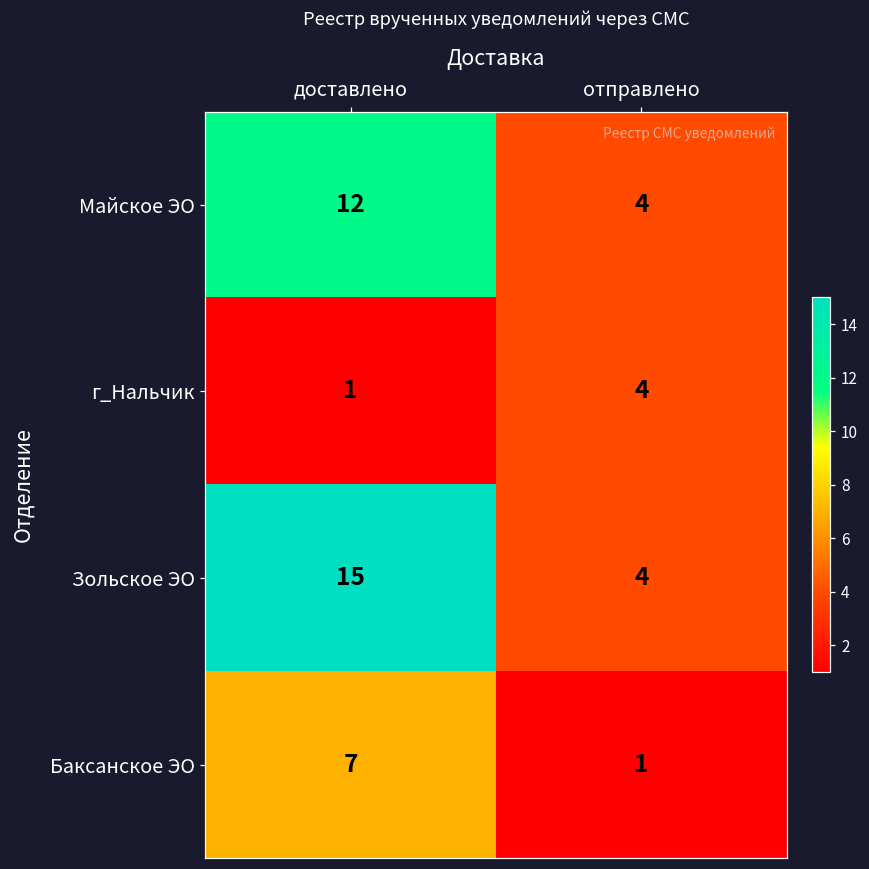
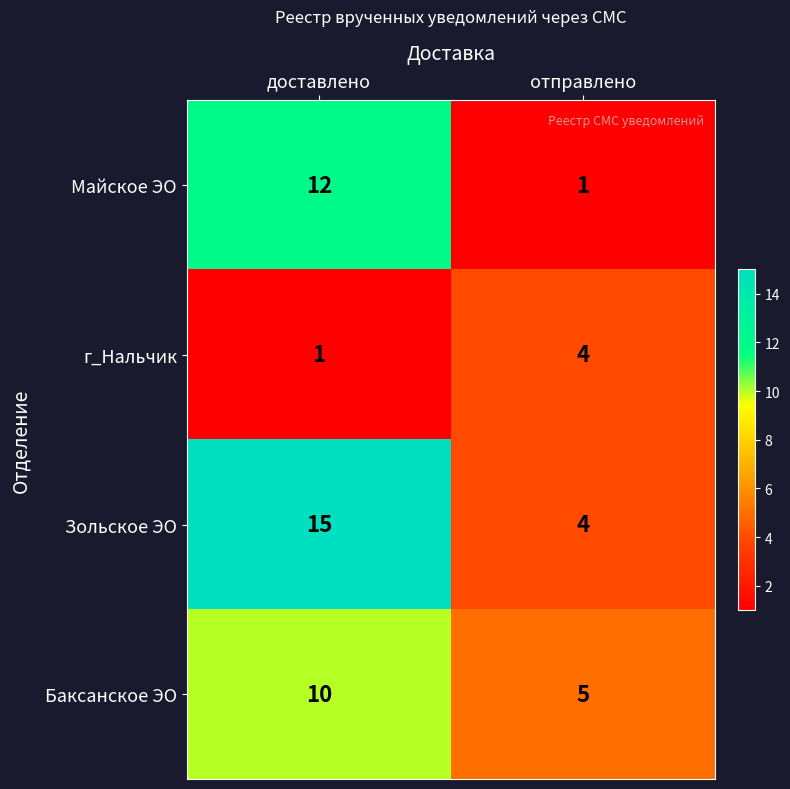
  {
    "Майское ЭО": {
      "доставлено": 12,
-     "отправлено": 4
+     "отправлено": 1
    },
    "г_Нальчик": {
      "доставлено": 1,
      "отправлено": 4
    },
    "Зольское ЭО": {
      "доставлено": 15,
      "отправлено": 4
    },
    "Баксанское ЭО": {
-     "доставлено": 7,
-     "отправлено": 1
+     "доставлено": 10,
+     "отправлено": 5
    }
  }
